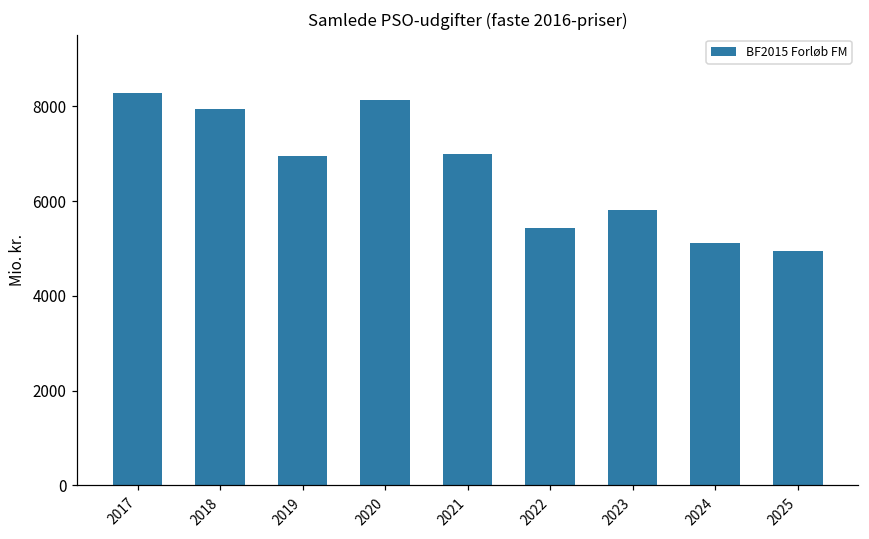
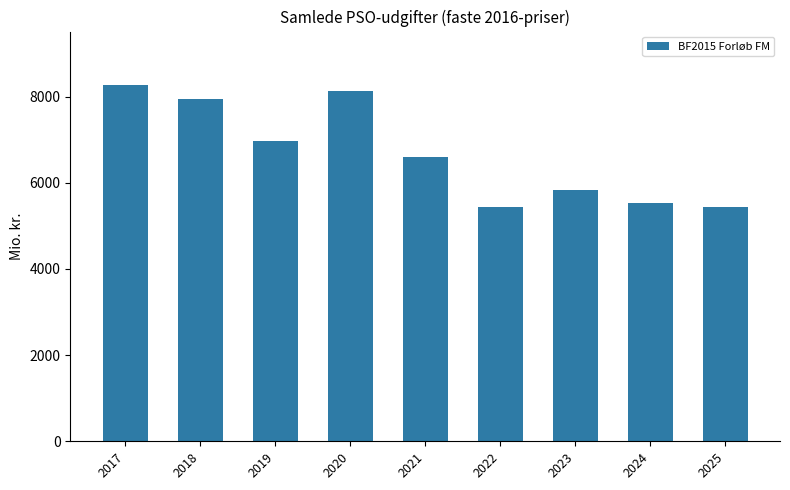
  {
    "2017": 8300,
    "2018": 7900,
    "2019": 7000,
    "2020": 8100,
-   "2021": 7000,
+   "2021": 6600,
    "2022": 5400,
    "2023": 5800,
-   "2024": 5100,
-   "2025": 4900
+   "2024": 5500,
+   "2025": 5400
  }
